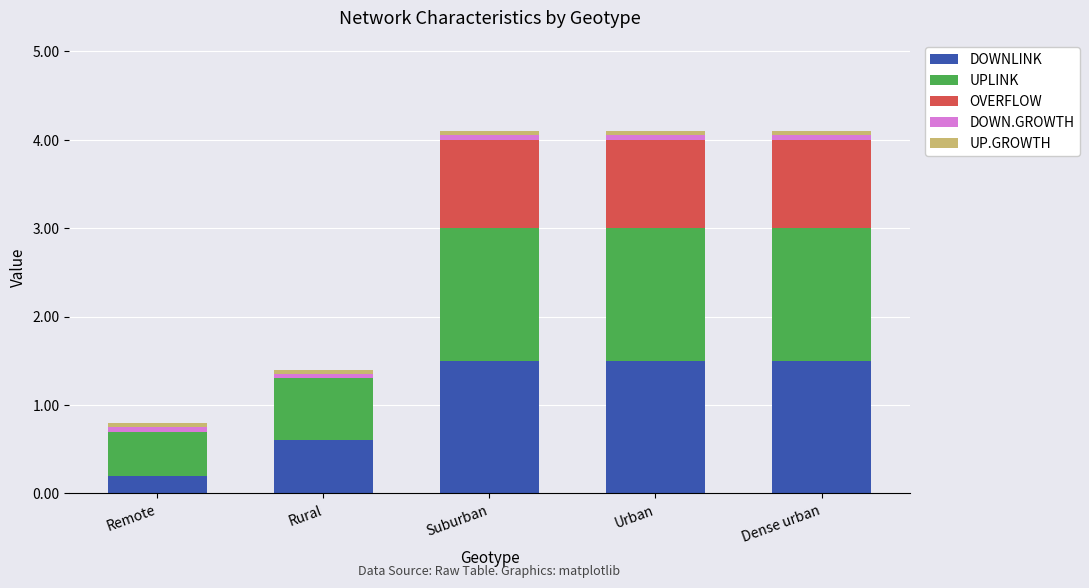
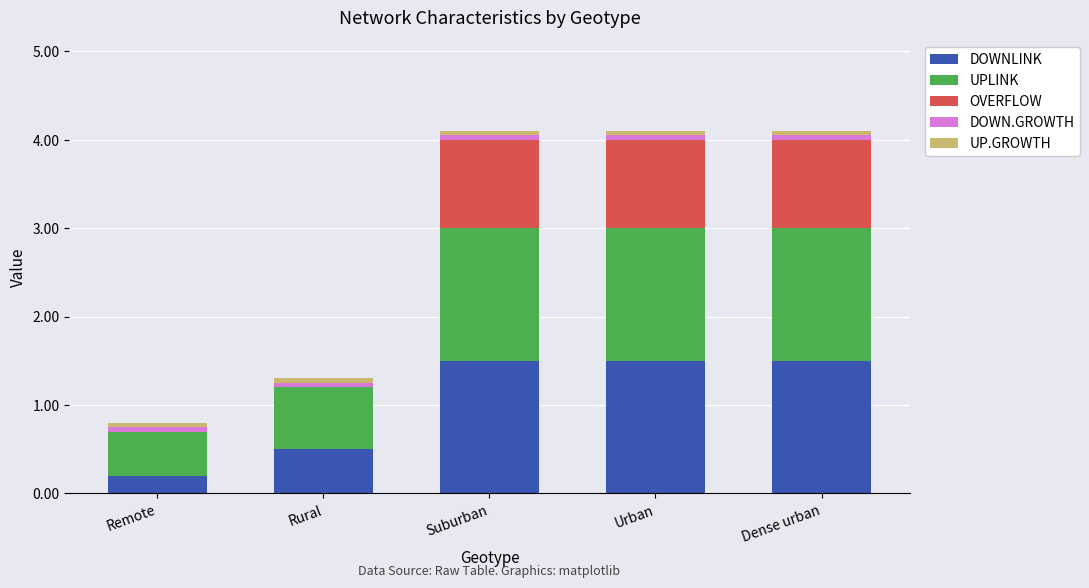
  {
    "DOWNLINK": {
      "Remote": 0.2,
-     "Rural": 0.6,
+     "Rural": 0.5,
      "Suburban": 1.5,
      "Urban": 1.5,
      "Dense urban": 1.5
    },
    "UPLINK": {
      "Remote": 0.5,
      "Rural": 0.7,
      "Suburban": 1.5,
      "Urban": 1.5,
      "Dense urban": 1.5
    },
    "OVERFLOW": {
      "Remote": 0.0,
      "Rural": 0.0,
      "Suburban": 1.0,
      "Urban": 1.0,
      "Dense urban": 1.0
    },
    "DOWN.GROWTH": {
      "Remote": 0.1,
      "Rural": 0.1,
      "Suburban": 0.1,
      "Urban": 0.1,
      "Dense urban": 0.1
    },
    "UP.GROWTH": {
      "Remote": 0.1,
      "Rural": 0.1,
      "Suburban": 0.1,
      "Urban": 0.1,
      "Dense urban": 0.1
    }
  }
